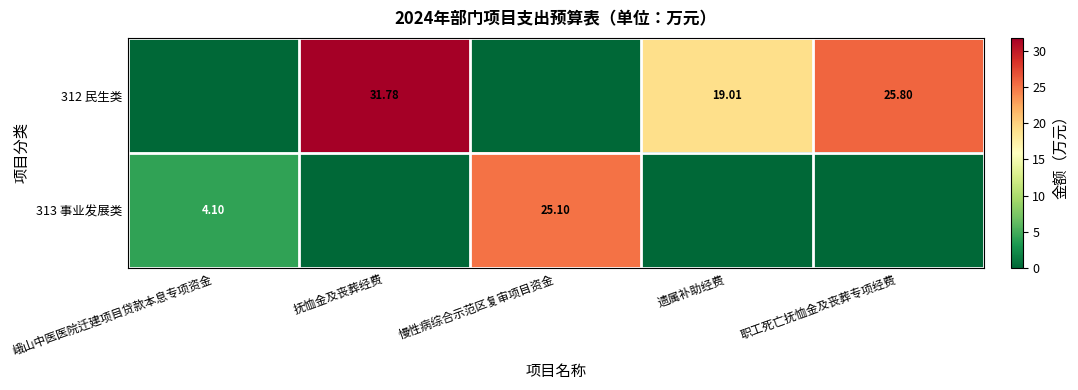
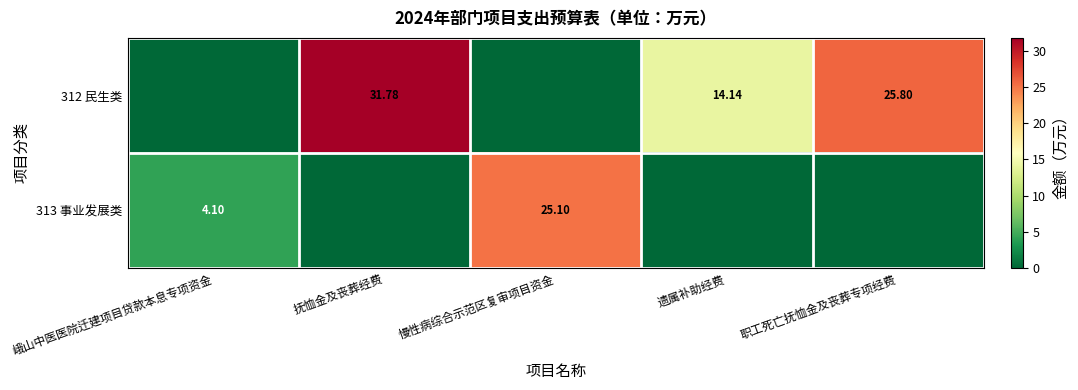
  {
    "312 民生类": {
      "抚恤金及丧葬经费": 31.78,
-     "遗属补助经费": 19.01,
+     "遗属补助经费": 14.14,
      "职工死亡抚恤金及丧葬专项经费": 25.80
    },
    "313 事业发展类": {
      "峨山中医医院迁建项目贷款本息专项资金": 4.10,
      "慢性病综合示范区复审项目资金": 25.10
    }
  }
